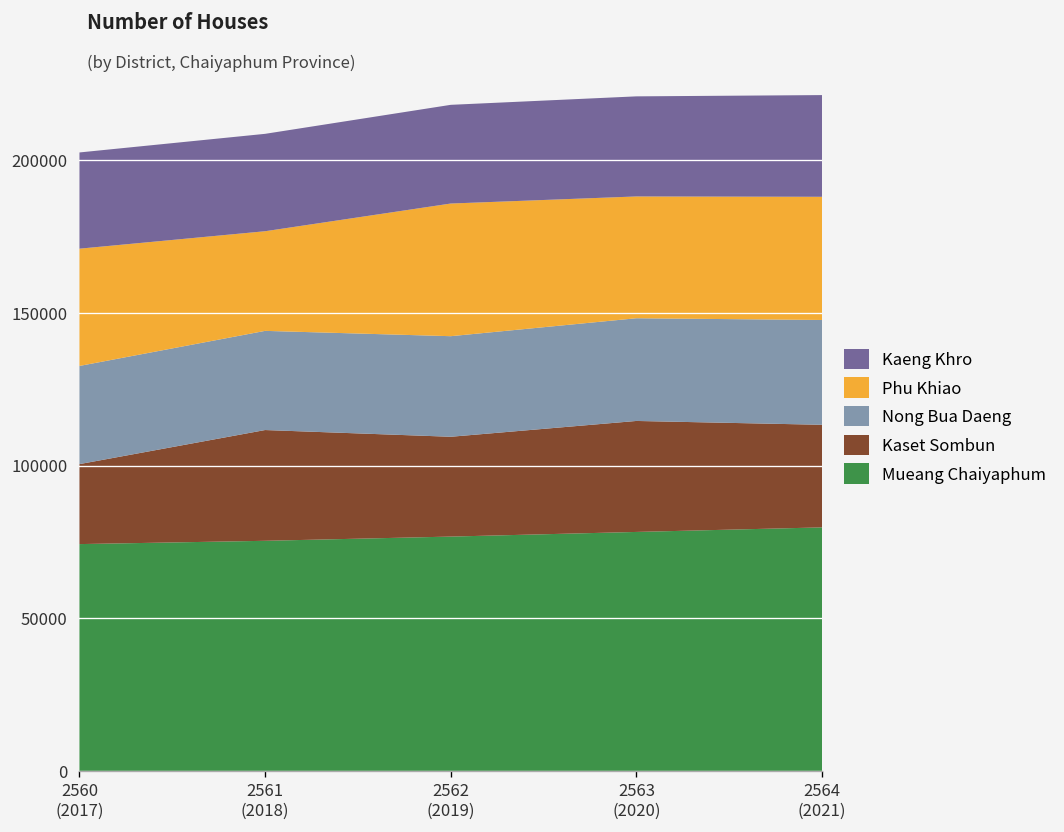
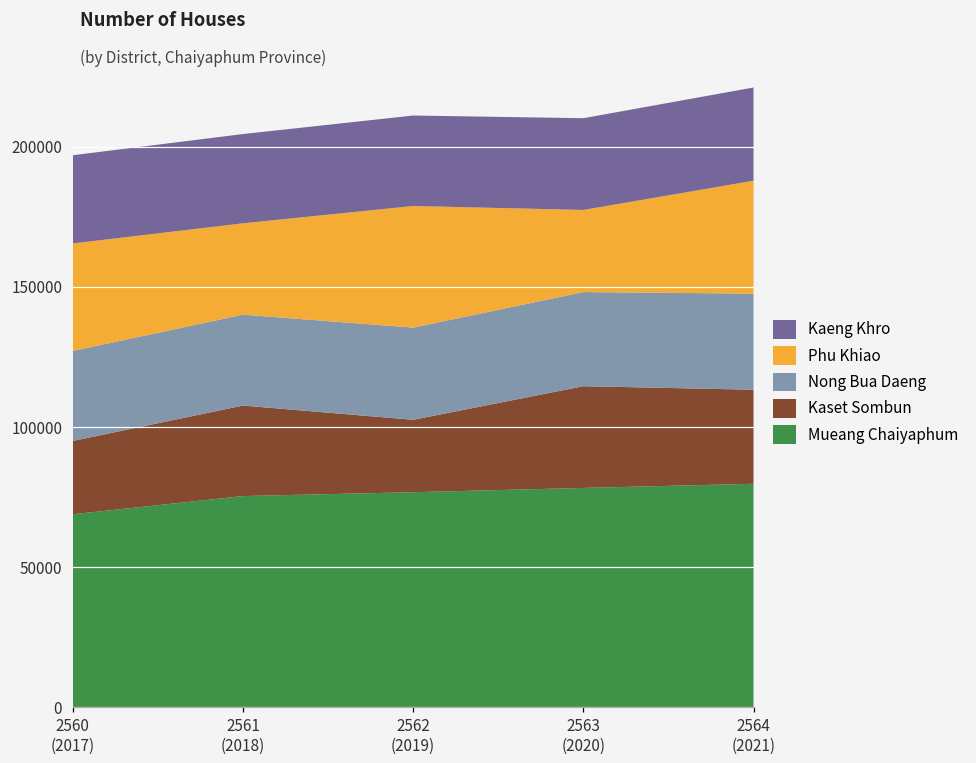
  {
    "Mueang Chaiyaphum": {
-     "2560 (2017)": 74000,
+     "2560 (2017)": 69000,
      "2561 (2018)": 75000,
      "2562 (2019)": 77000,
      "2563 (2020)": 78000,
      "2564 (2021)": 80000
    },
    "Kaset Sombun": {
      "2560 (2017)": 26000,
-     "2561 (2018)": 36000,
-     "2562 (2019)": 33000,
+     "2561 (2018)": 32000,
+     "2562 (2019)": 26000,
      "2563 (2020)": 36000,
      "2564 (2021)": 34000
    },
    "Phu Khiao": {
      "2560 (2017)": 38000,
      "2561 (2018)": 33000,
      "2562 (2019)": 43000,
-     "2563 (2020)": 40000,
+     "2563 (2020)": 29000,
      "2564 (2021)": 40000
    }
  }
